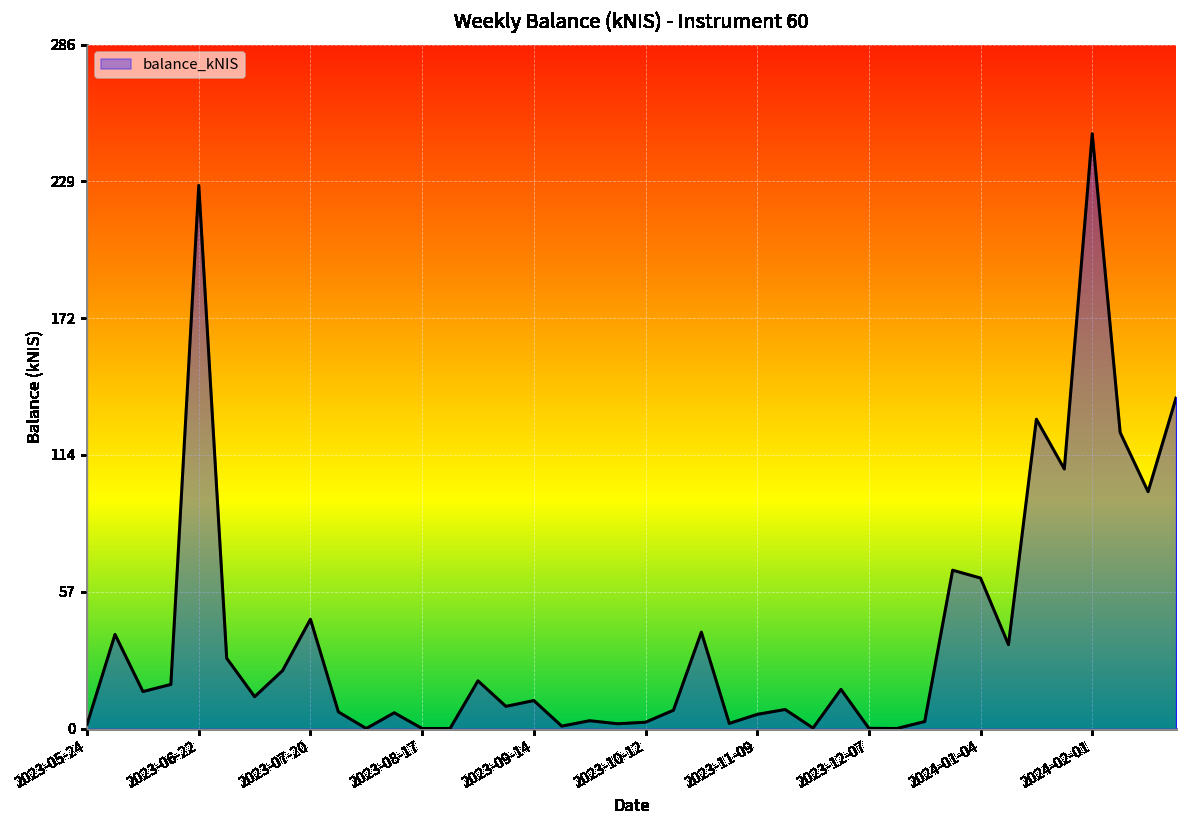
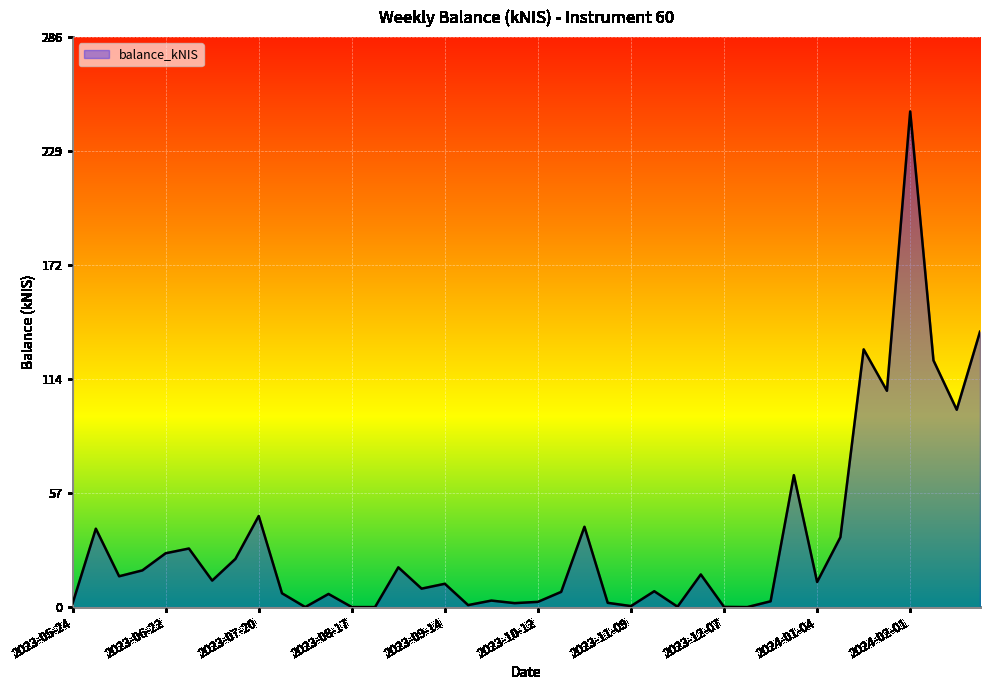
  {
    "2023-05-24": 2,
-   "2023-06-22": 227,
+   "2023-06-22": 27,
    "2023-07-20": 46,
    "2023-08-17": 0,
    "2023-09-14": 12,
    "2023-10-12": 3,
-   "2023-11-09": 6,
+   "2023-11-09": 1,
    "2023-12-07": 0,
-   "2024-01-04": 63,
+   "2024-01-04": 13,
    "2024-02-01": 249
  }
